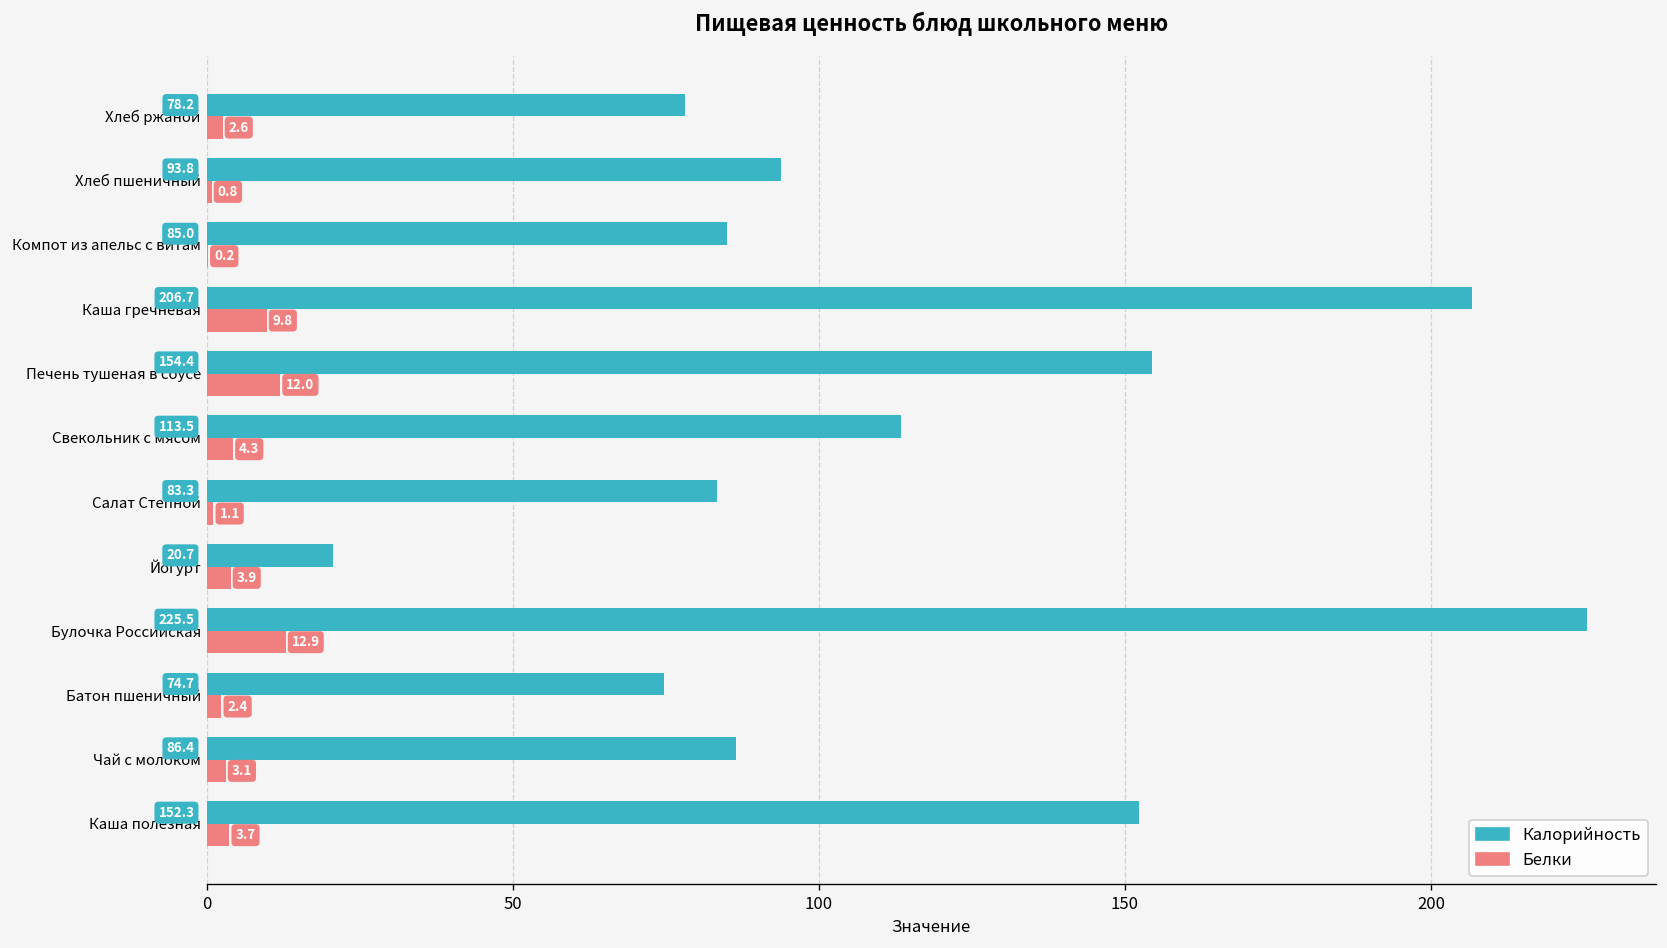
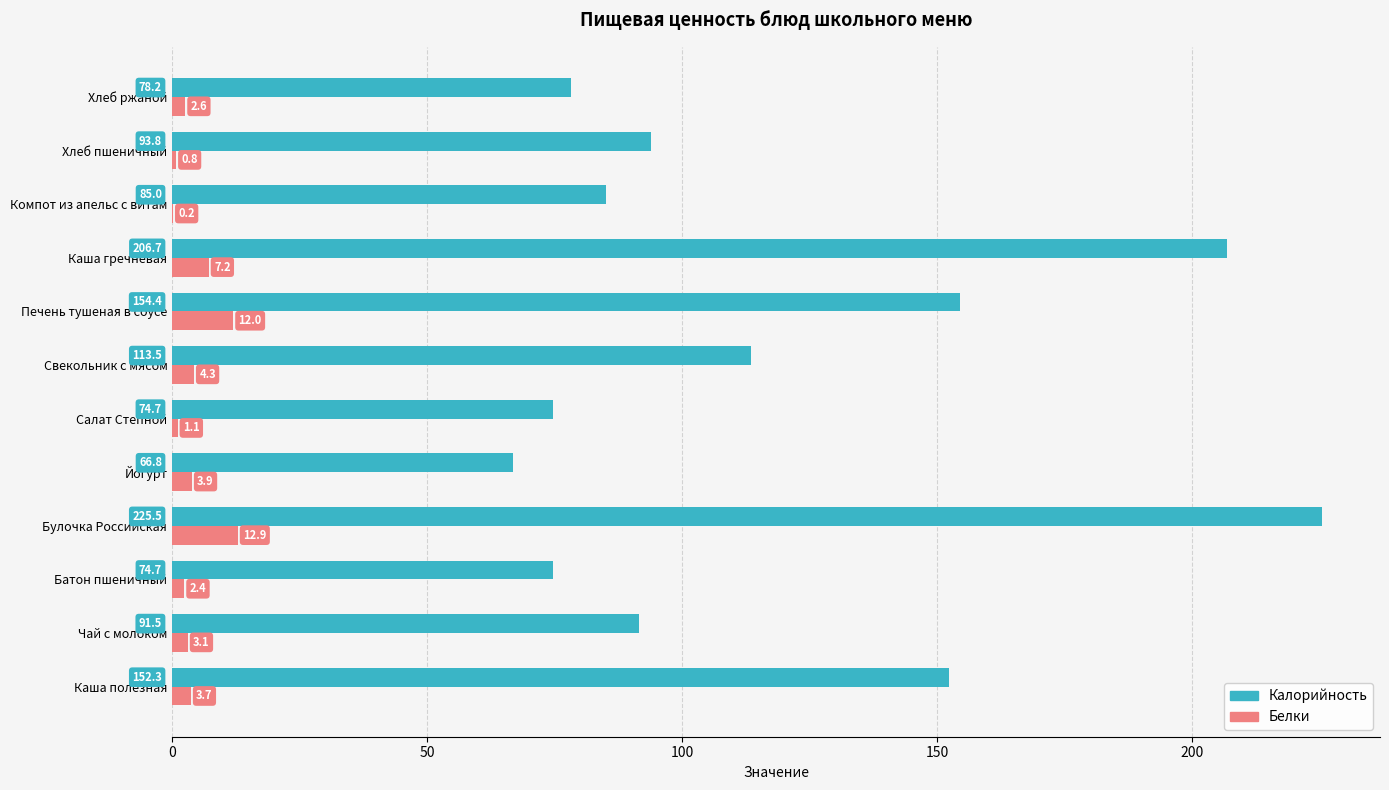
  {
    "Калорийность": {
-     "Салат Степной": 83.3,
-     "Йогурт": 20.7,
-     "Чай с молоком": 86.4
+     "Салат Степной": 74.7,
+     "Йогурт": 66.8,
+     "Чай с молоком": 91.5
    },
    "Белки": {
-     "Каша гречневая": 9.8
+     "Каша гречневая": 7.2
    }
  }
